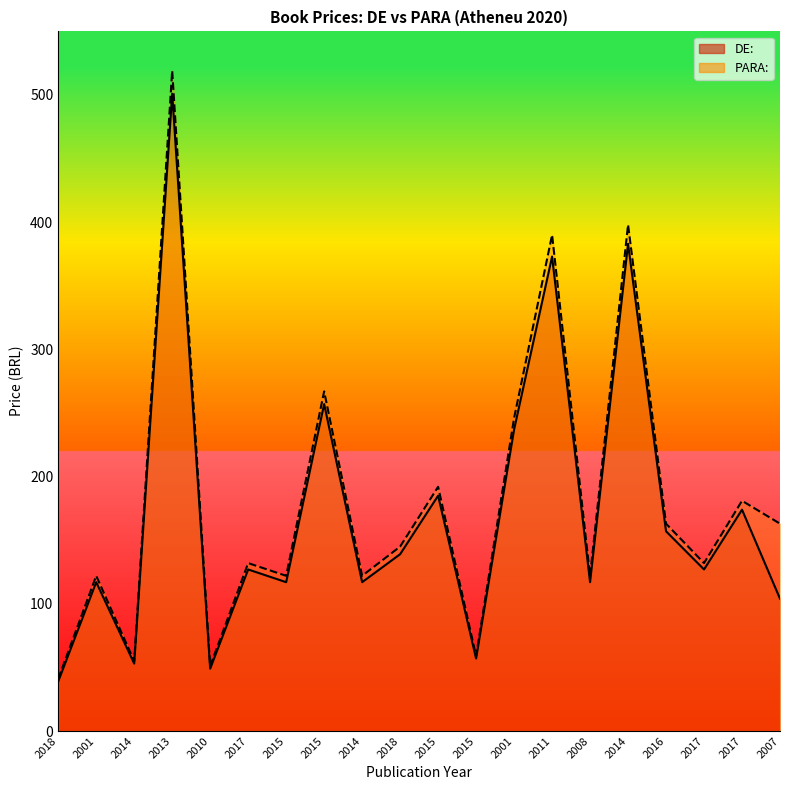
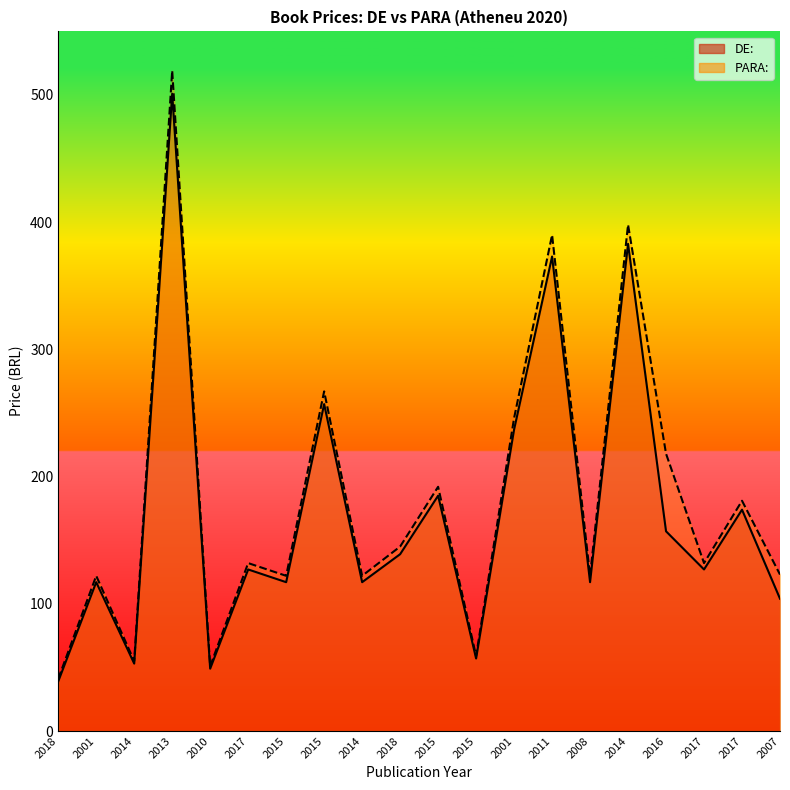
  {
    "DE:": {
      "2013": 501,
      "2010": 49,
      "2011": 373,
      "2008": 117,
      "2016": 157,
      "2007": 104
    },
    "PARA:": {
      "2013": 519,
      "2010": 51,
      "2011": 390,
      "2008": 122,
-     "2016": 163,
-     "2007": 163
+     "2016": 218,
+     "2007": 123
    }
  }
